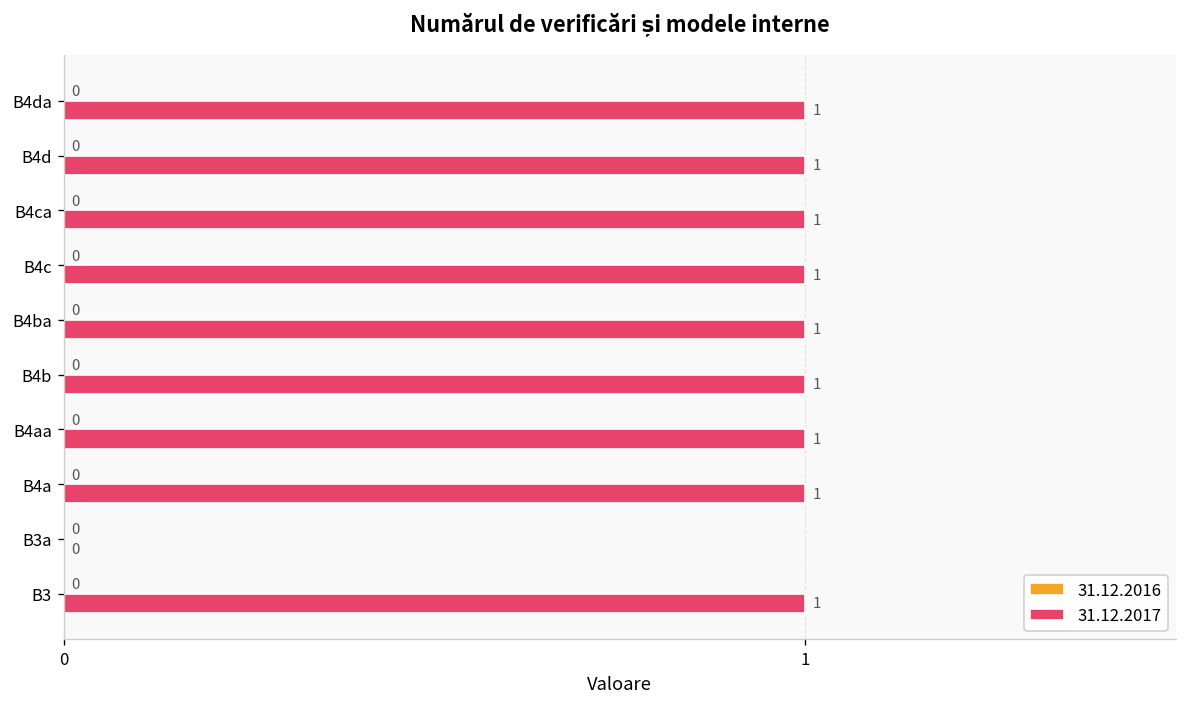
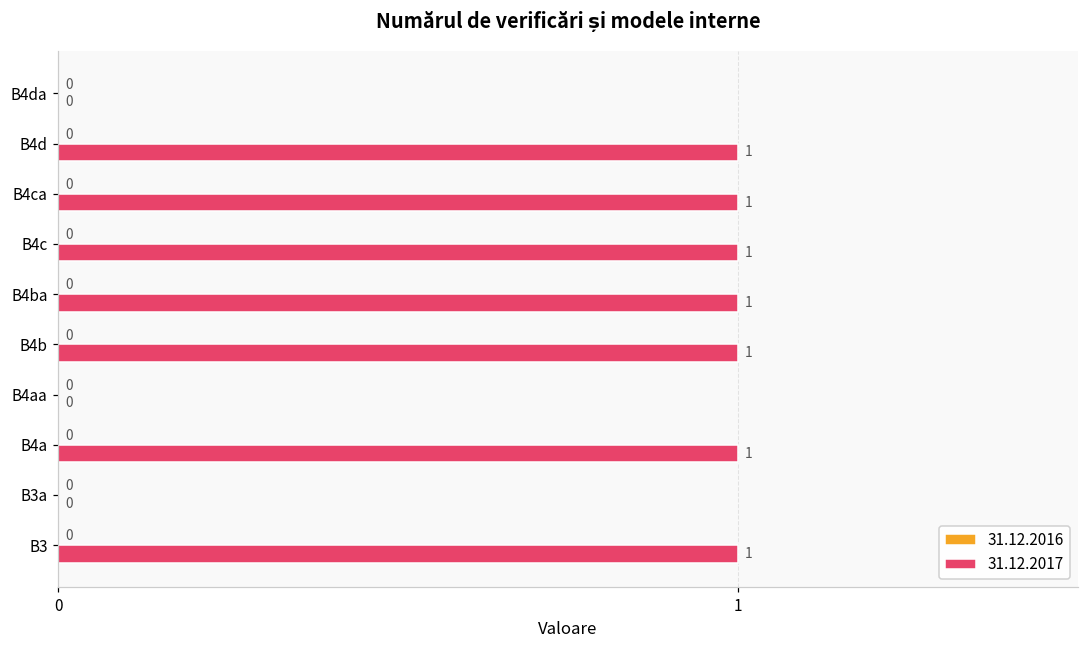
  {
    "31.12.2016": {
      "B4da": 0,
      "B4d": 0,
      "B4ca": 0,
      "B4c": 0,
      "B4ba": 0,
      "B4b": 0,
      "B4aa": 0,
      "B4a": 0,
      "B3a": 0,
      "B3": 0
    },
    "31.12.2017": {
-     "B4da": 1,
+     "B4da": 0,
      "B4d": 1,
      "B4ca": 1,
      "B4c": 1,
      "B4ba": 1,
      "B4b": 1,
-     "B4aa": 1,
+     "B4aa": 0,
      "B4a": 1,
      "B3a": 0,
      "B3": 1
    }
  }
